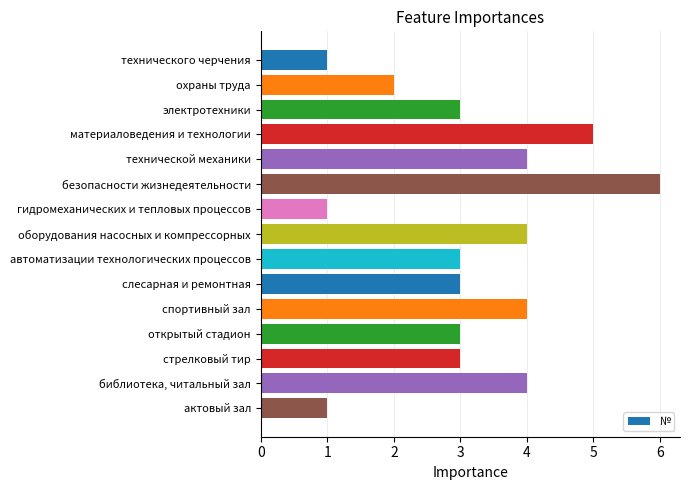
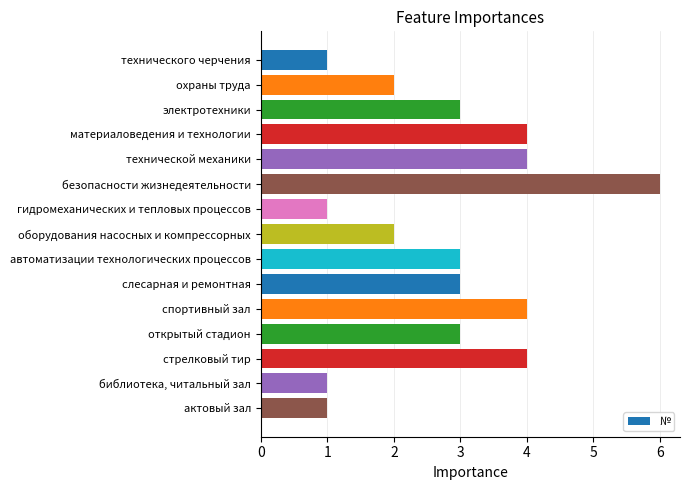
  {
    "технического черчения": 1,
    "охраны труда": 2,
    "электротехники": 3,
-   "материаловедения и технологии": 5,
+   "материаловедения и технологии": 4,
    "технической механики": 4,
    "безопасности жизнедеятельности": 6,
    "гидромеханических и тепловых процессов": 1,
-   "оборудования насосных и компрессорных": 4,
+   "оборудования насосных и компрессорных": 2,
    "автоматизации технологических процессов": 3,
    "слесарная и ремонтная": 3,
    "спортивный зал": 4,
    "открытый стадион": 3,
-   "стрелковый тир": 3,
-   "библиотека, читальный зал": 4,
+   "стрелковый тир": 4,
+   "библиотека, читальный зал": 1,
    "актовый зал": 1
  }
